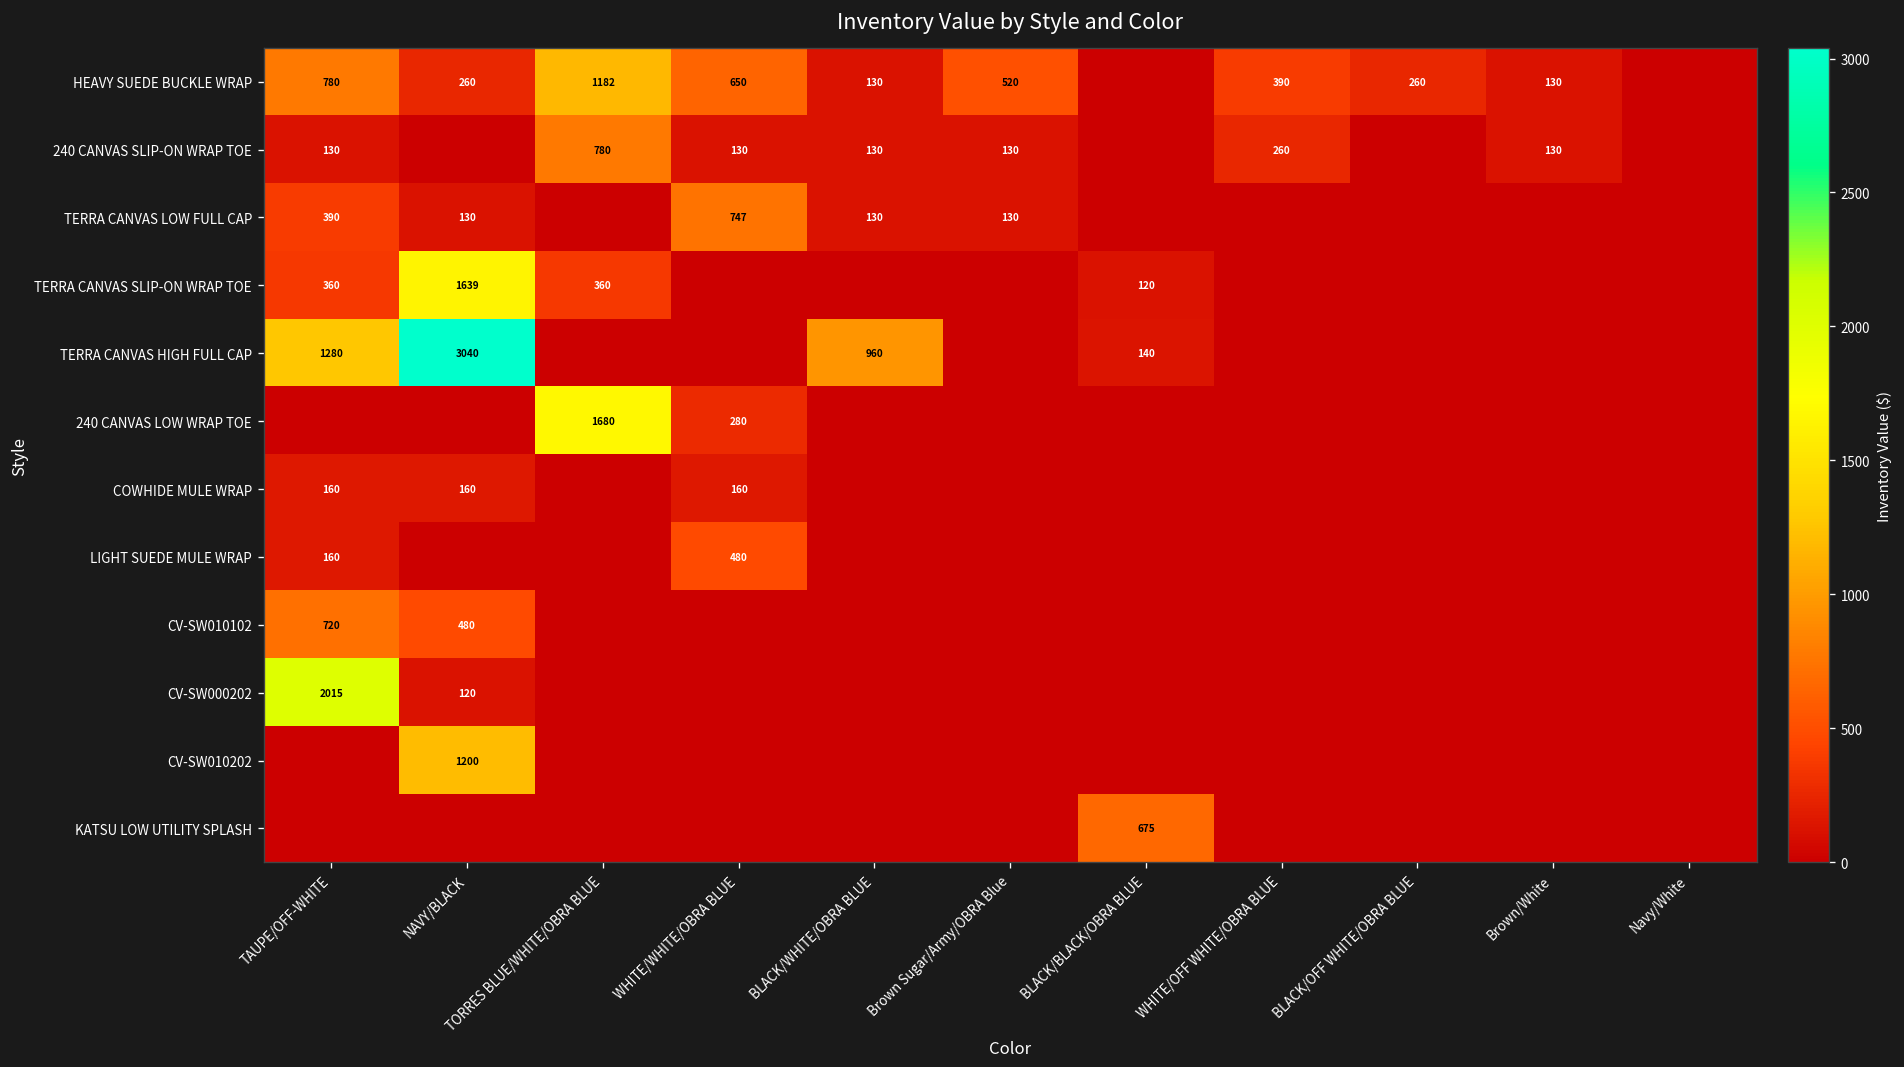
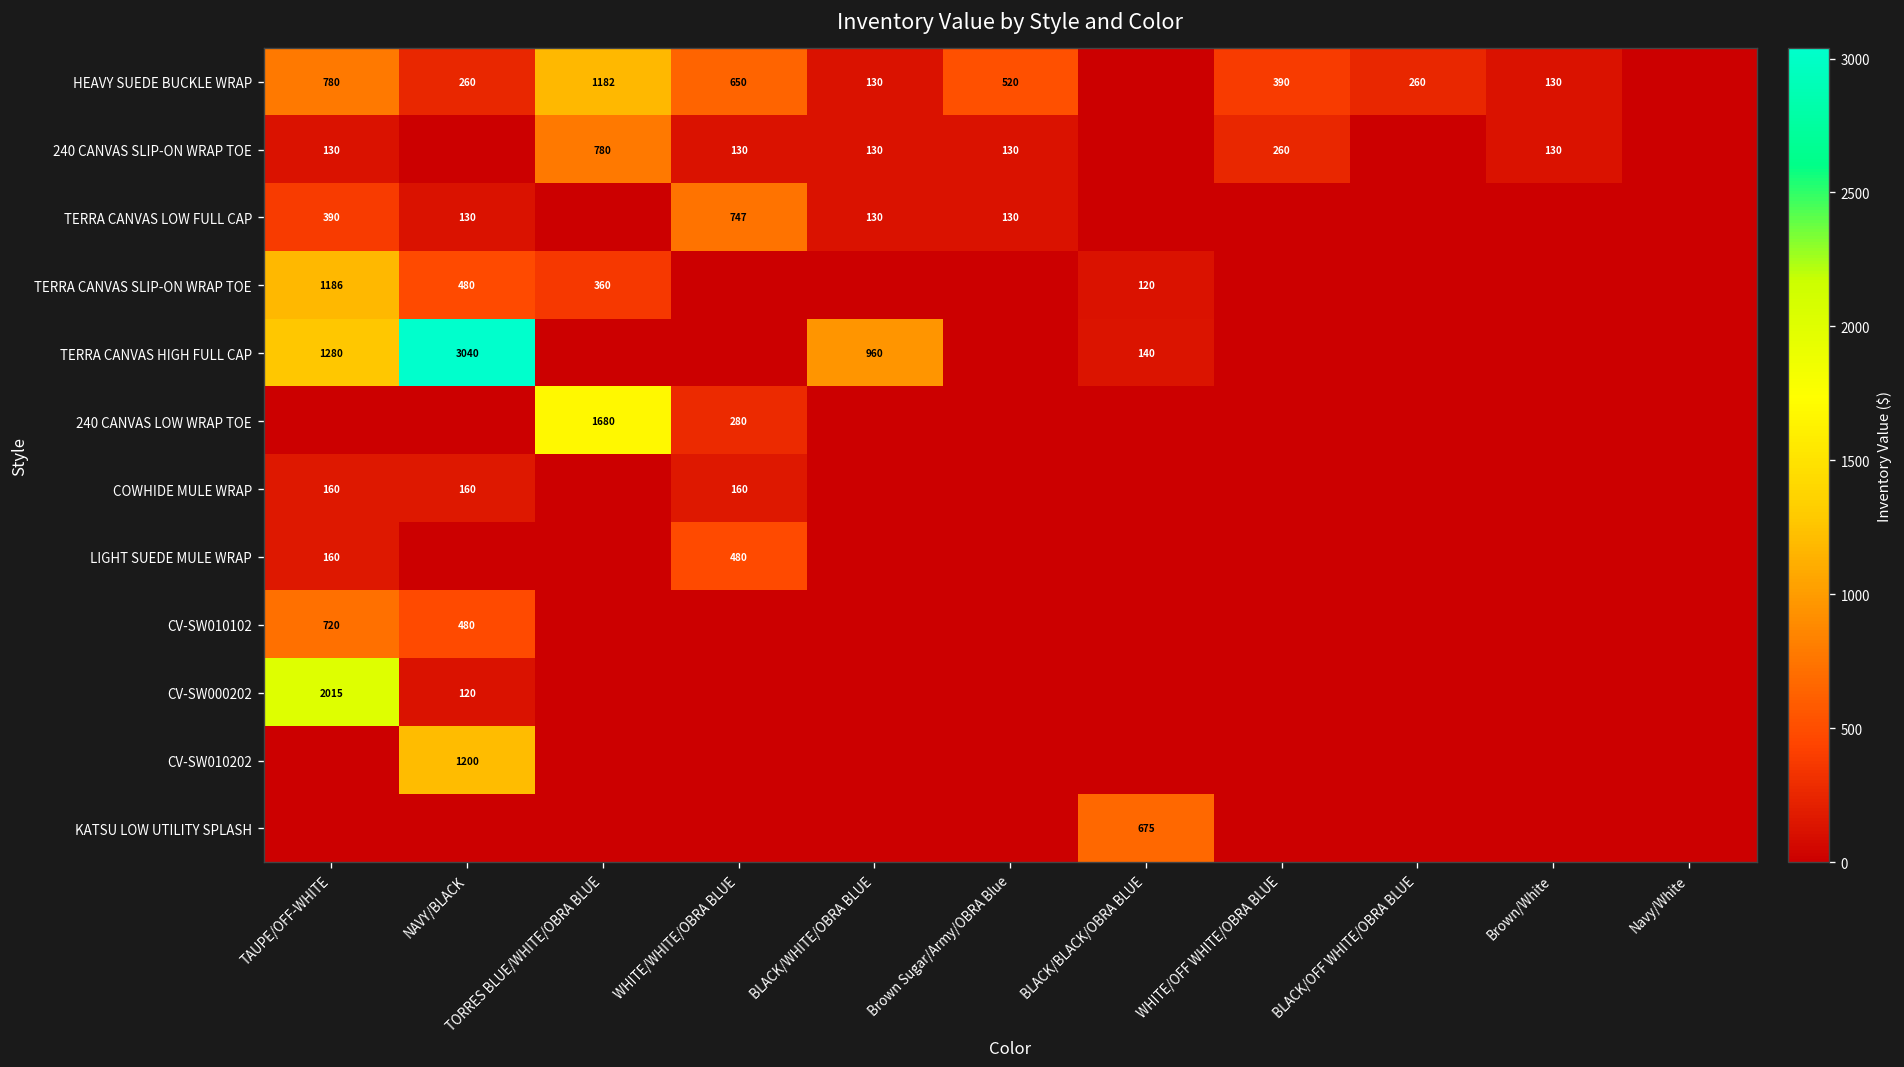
  {
    "HEAVY SUEDE BUCKLE WRAP": {
      "TAUPE/OFF-WHITE": 780,
      "NAVY/BLACK": 260,
      "TORRES BLUE/WHITE/OBRA BLUE": 1182,
      "WHITE/WHITE/OBRA BLUE": 650,
      "BLACK/WHITE/OBRA BLUE": 130,
      "Brown Sugar/Army/OBRA Blue": 520,
      "WHITE/OFF WHITE/OBRA BLUE": 390,
      "BLACK/OFF WHITE/OBRA BLUE": 260,
      "Brown/White": 130
    },
    "240 CANVAS SLIP-ON WRAP TOE": {
      "TAUPE/OFF-WHITE": 130,
      "TORRES BLUE/WHITE/OBRA BLUE": 780,
      "WHITE/WHITE/OBRA BLUE": 130,
      "BLACK/WHITE/OBRA BLUE": 130,
      "Brown Sugar/Army/OBRA Blue": 130,
      "WHITE/OFF WHITE/OBRA BLUE": 260,
      "Brown/White": 130
    },
    "TERRA CANVAS LOW FULL CAP": {
      "TAUPE/OFF-WHITE": 390,
      "NAVY/BLACK": 130,
      "WHITE/WHITE/OBRA BLUE": 747,
      "BLACK/WHITE/OBRA BLUE": 130,
      "Brown Sugar/Army/OBRA Blue": 130
    },
    "TERRA CANVAS SLIP-ON WRAP TOE": {
-     "TAUPE/OFF-WHITE": 360,
-     "NAVY/BLACK": 1639,
+     "TAUPE/OFF-WHITE": 1186,
+     "NAVY/BLACK": 480,
      "TORRES BLUE/WHITE/OBRA BLUE": 360,
      "BLACK/BLACK/OBRA BLUE": 120
    },
    "TERRA CANVAS HIGH FULL CAP": {
      "TAUPE/OFF-WHITE": 1280,
      "NAVY/BLACK": 3040,
      "BLACK/WHITE/OBRA BLUE": 960,
      "BLACK/BLACK/OBRA BLUE": 140
    },
    "240 CANVAS LOW WRAP TOE": {
      "TORRES BLUE/WHITE/OBRA BLUE": 1680,
      "WHITE/WHITE/OBRA BLUE": 280
    },
    "COWHIDE MULE WRAP": {
      "TAUPE/OFF-WHITE": 160,
      "NAVY/BLACK": 160,
      "WHITE/WHITE/OBRA BLUE": 160
    },
    "LIGHT SUEDE MULE WRAP": {
      "TAUPE/OFF-WHITE": 160,
      "WHITE/WHITE/OBRA BLUE": 480
    },
    "CV-SW010102": {
      "TAUPE/OFF-WHITE": 720,
      "NAVY/BLACK": 480
    },
    "CV-SW000202": {
      "TAUPE/OFF-WHITE": 2015,
      "NAVY/BLACK": 120
    },
    "CV-SW010202": {
      "NAVY/BLACK": 1200
    },
    "KATSU LOW UTILITY SPLASH": {
      "BLACK/BLACK/OBRA BLUE": 675
    }
  }
